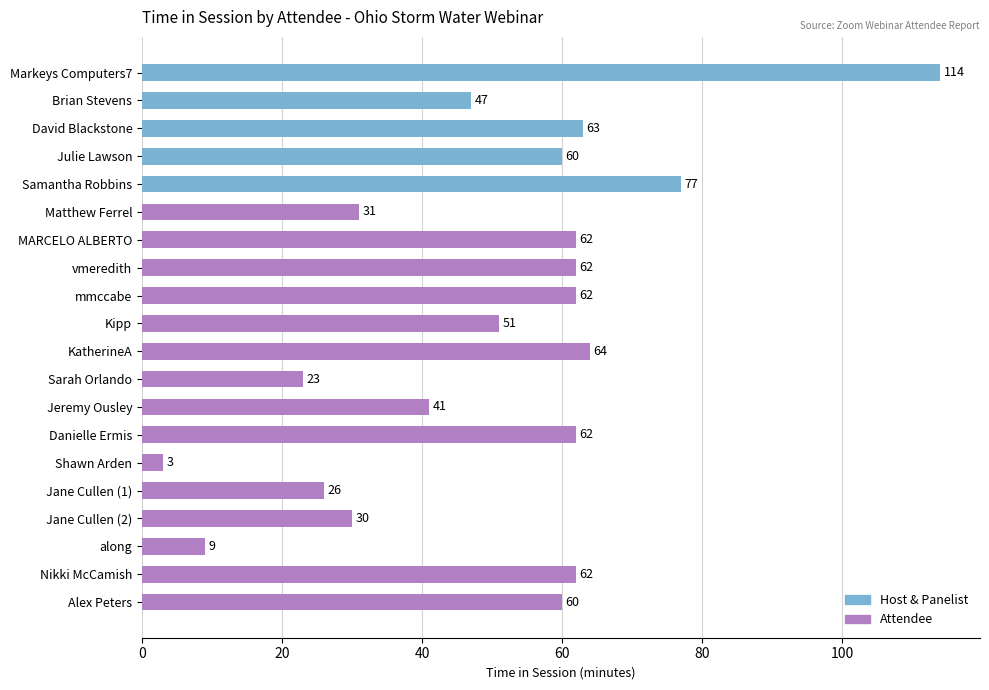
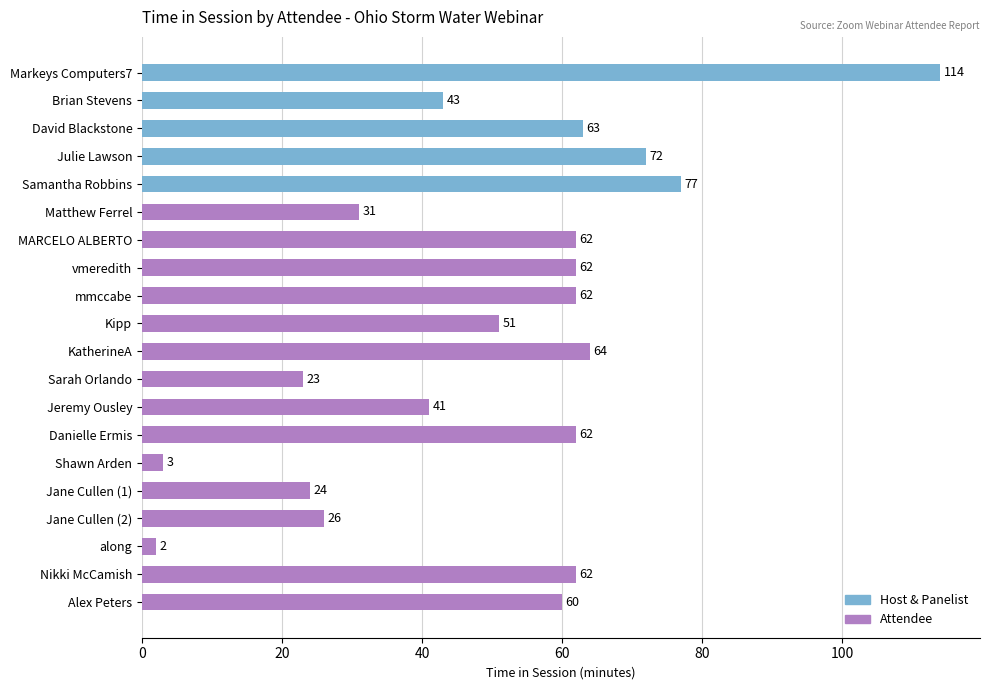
  {
    "Markeys Computers7": 114,
-   "Brian Stevens": 47,
+   "Brian Stevens": 43,
    "David Blackstone": 63,
-   "Julie Lawson": 60,
+   "Julie Lawson": 72,
    "Samantha Robbins": 77,
    "Matthew Ferrel": 31,
    "MARCELO ALBERTO": 62,
    "vmeredith": 62,
    "mmccabe": 62,
    "Kipp": 51,
    "KatherineA": 64,
    "Sarah Orlando": 23,
    "Jeremy Ousley": 41,
    "Danielle Ermis": 62,
    "Shawn Arden": 3,
-   "Jane Cullen (1)": 26,
-   "Jane Cullen (2)": 30,
-   "along": 9,
+   "Jane Cullen (1)": 24,
+   "Jane Cullen (2)": 26,
+   "along": 2,
    "Nikki McCamish": 62,
    "Alex Peters": 60
  }
